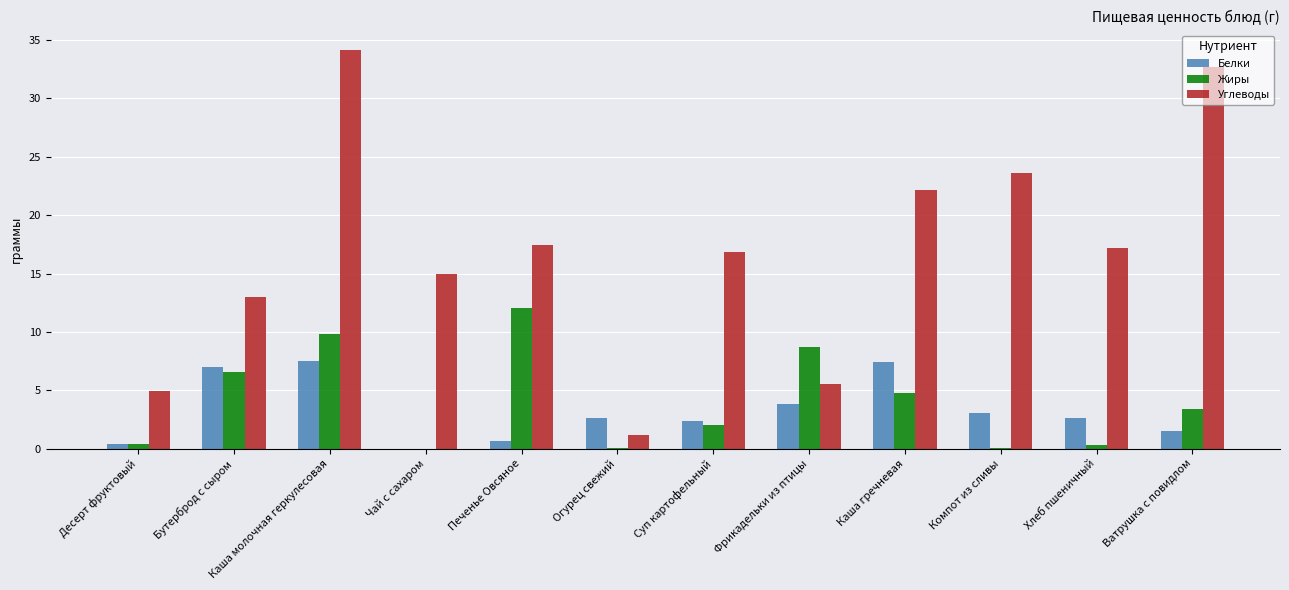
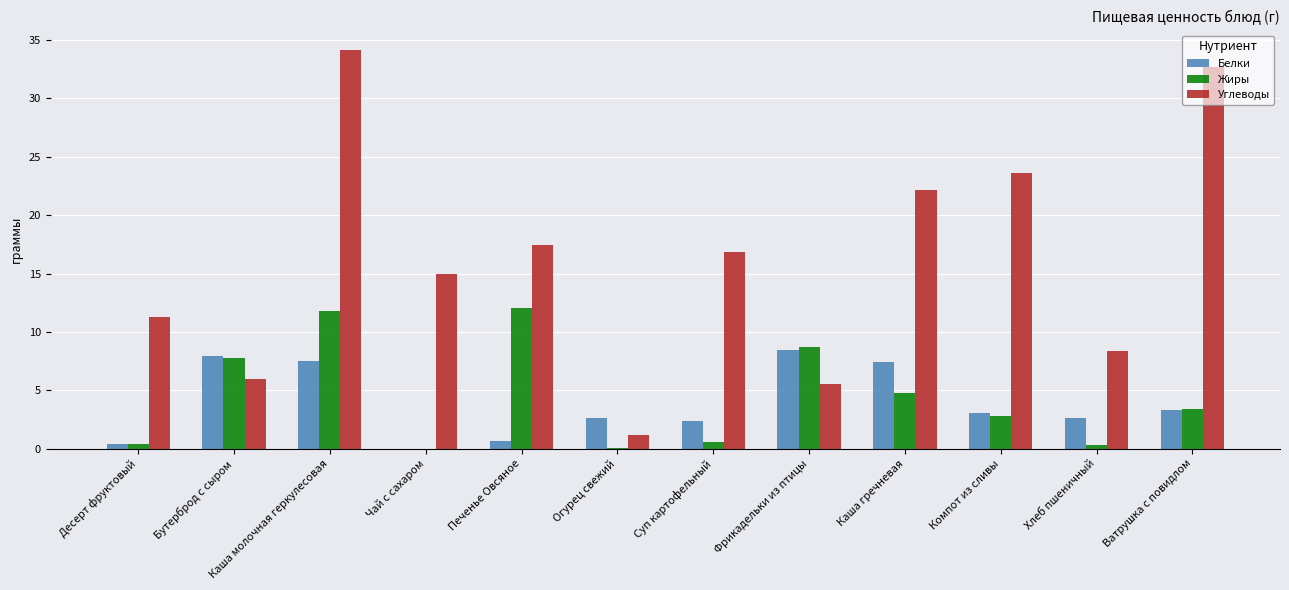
  {
    "Белки": {
      "Десерт фруктовый": 0.4,
-     "Бутерброд с сыром": 7.0,
+     "Бутерброд с сыром": 8.0,
      "Каша молочная геркулесовая": 7.5,
      "Чай с сахаром": 0.0,
      "Печенье Овсяное": 0.6,
      "Огурец свежий": 2.6,
      "Суп картофельный": 2.4,
-     "Фрикадельки из птицы": 3.8,
+     "Фрикадельки из птицы": 8.4,
      "Каша гречневая": 7.4,
      "Компот из сливы": 3.1,
      "Хлеб пшеничный": 2.7,
-     "Ватрушка с повидлом": 1.5
+     "Ватрушка с повидлом": 3.3
    },
    "Жиры": {
      "Десерт фруктовый": 0.4,
-     "Бутерброд с сыром": 6.5,
-     "Каша молочная геркулесовая": 9.8,
+     "Бутерброд с сыром": 7.7,
+     "Каша молочная геркулесовая": 11.8,
      "Чай с сахаром": 0.0,
      "Печенье Овсяное": 12.0,
-     "Суп картофельный": 2.0,
+     "Суп картофельный": 0.6,
      "Фрикадельки из птицы": 8.7,
      "Каша гречневая": 4.8,
-     "Компот из сливы": 0.1,
+     "Компот из сливы": 2.8,
      "Хлеб пшеничный": 0.3,
      "Ватрушка с повидлом": 3.4
    },
    "Углеводы": {
-     "Десерт фруктовый": 4.9,
-     "Бутерброд с сыром": 13.0,
+     "Десерт фруктовый": 11.3,
+     "Бутерброд с сыром": 6.0,
      "Каша молочная геркулесовая": 34.1,
      "Чай с сахаром": 15.0,
      "Печенье Овсяное": 17.4,
      "Огурец свежий": 1.2,
      "Суп картофельный": 16.8,
      "Фрикадельки из птицы": 5.6,
      "Каша гречневая": 22.1,
      "Компот из сливы": 23.6,
-     "Хлеб пшеничный": 17.2
+     "Хлеб пшеничный": 8.4
    }
  }
